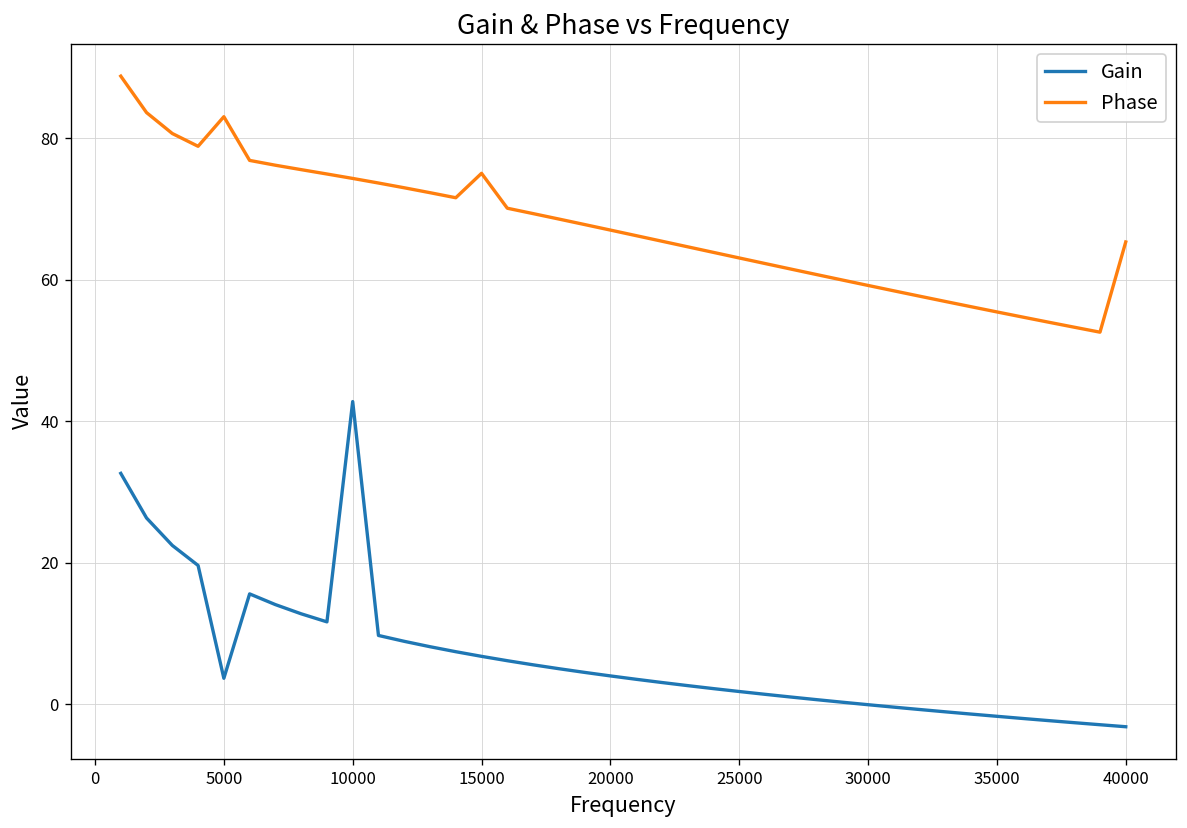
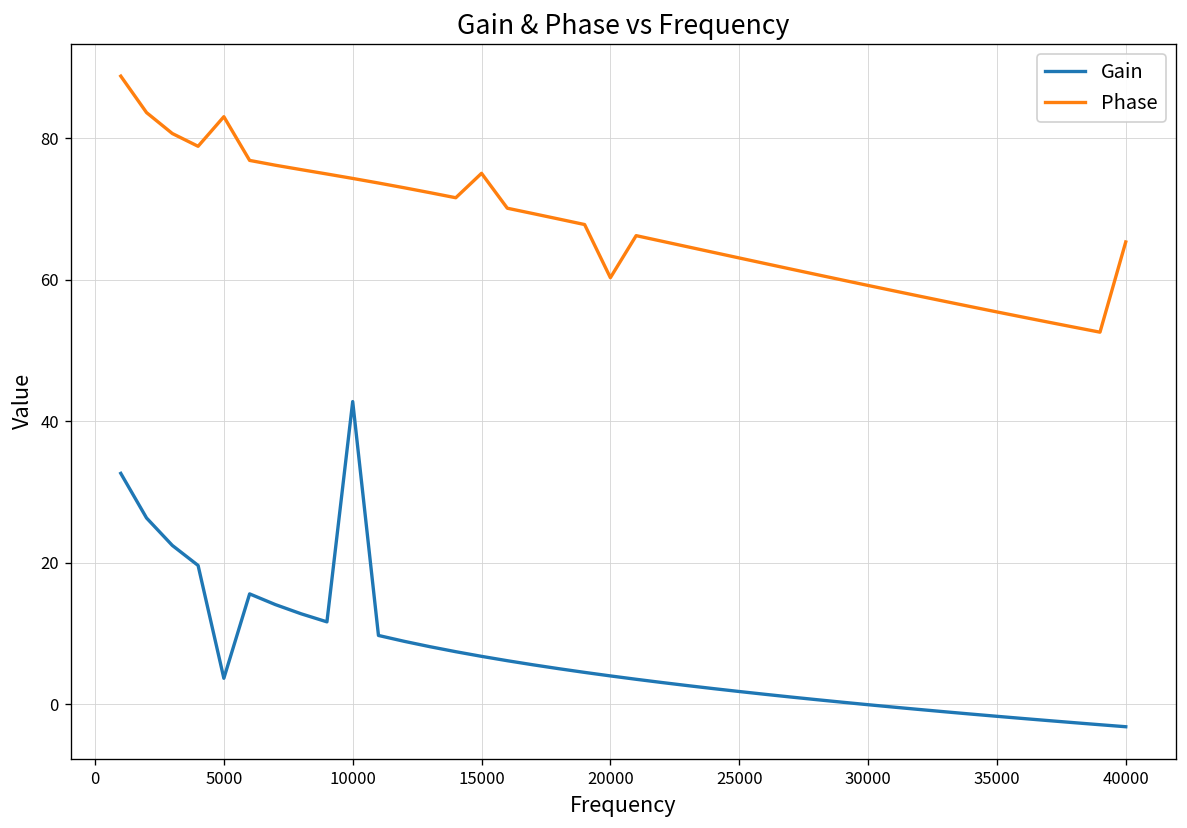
  {
    "Gain": {
      "5000": 4,
      "10000": 43,
      "15000": 7,
      "20000": 4,
      "25000": 2,
      "30000": 0,
      "35000": -2,
      "40000": -3
    },
    "Phase": {
      "5000": 83,
      "10000": 74,
      "15000": 75,
-     "20000": 67,
+     "20000": 60,
      "25000": 63,
      "30000": 59,
      "35000": 55,
      "40000": 65
    }
  }
